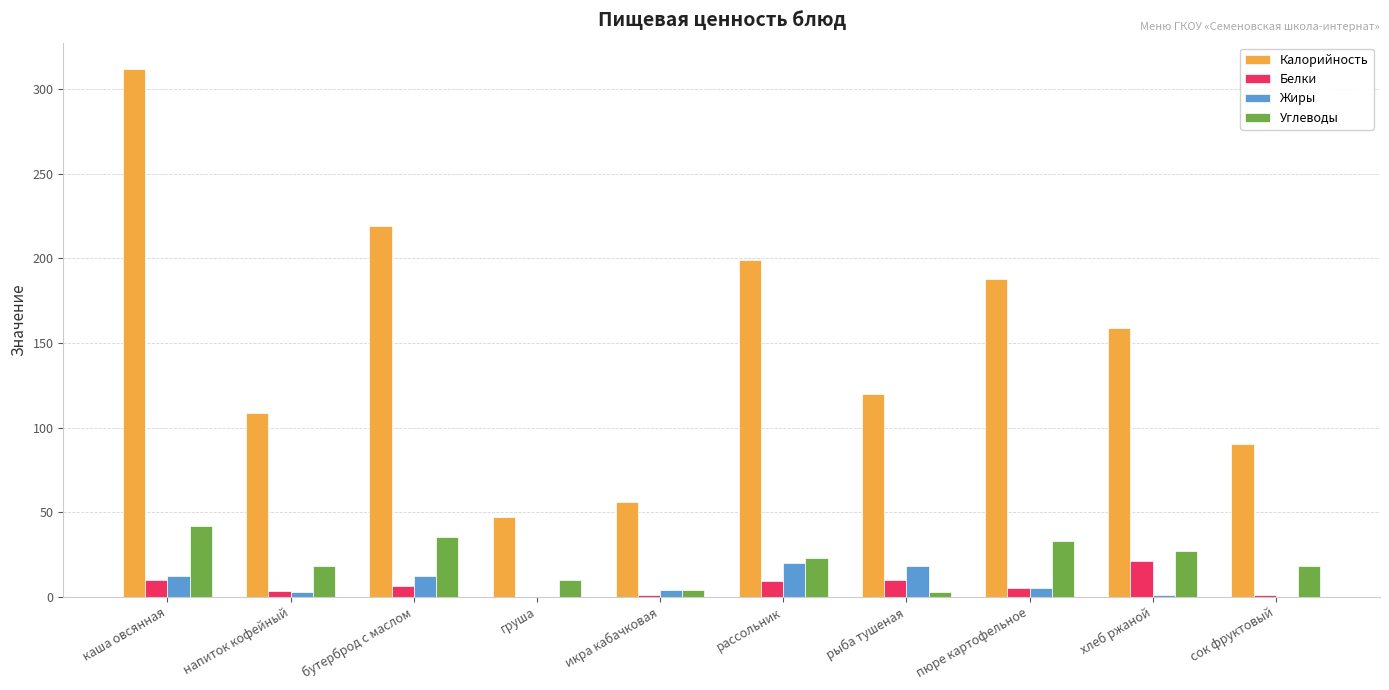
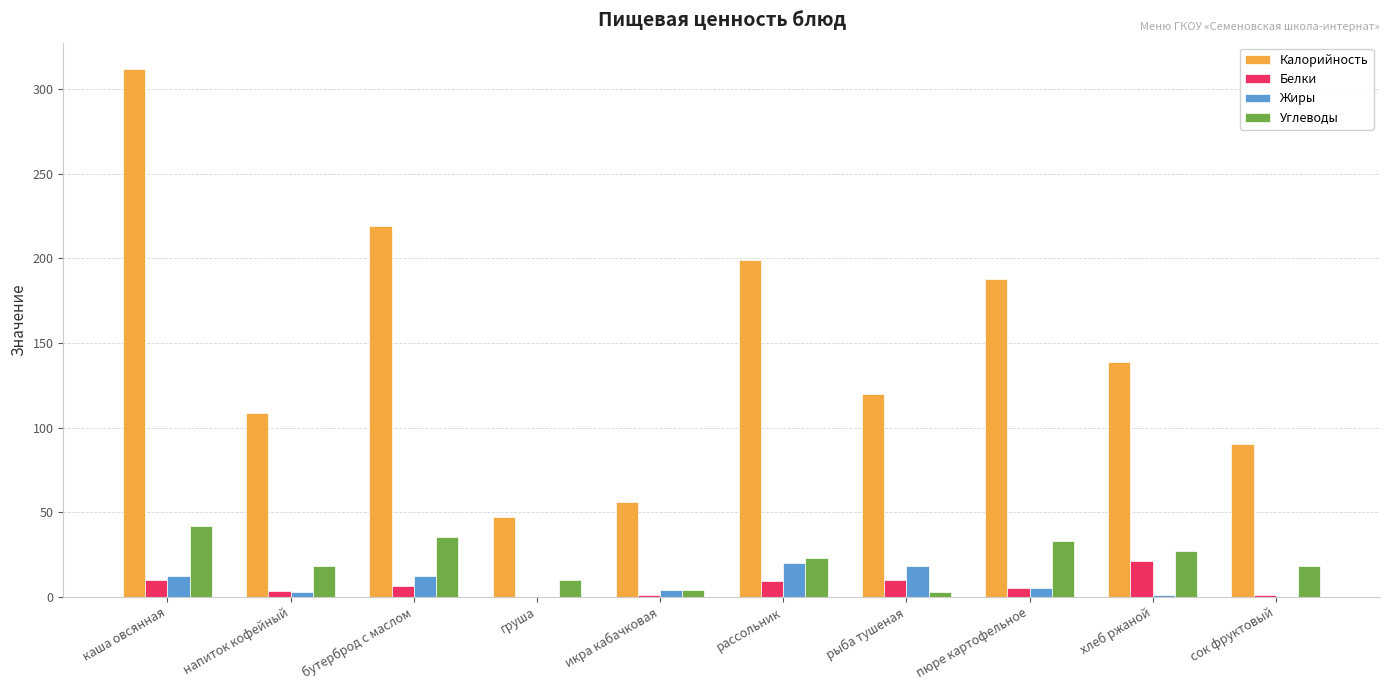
  {
    "Калорийность": {
      "каша овсянная": 312,
      "напиток кофейный": 108,
      "бутерброд с маслом": 219,
      "груша": 47,
      "икра кабачковая": 56,
      "рассольник": 199,
      "рыба тушеная": 120,
      "пюре картофельное": 188,
-     "хлеб ржаной": 159,
+     "хлеб ржаной": 139,
      "сок фруктовый": 90
    },
    "Белки": {
      "каша овсянная": 10,
      "напиток кофейный": 3,
      "бутерброд с маслом": 6,
      "груша": 0,
      "рассольник": 9,
      "рыба тушеная": 10,
      "пюре картофельное": 5,
      "хлеб ржаной": 21
    },
    "Жиры": {
      "каша овсянная": 12,
      "напиток кофейный": 3,
      "бутерброд с маслом": 12,
      "груша": 0,
      "икра кабачковая": 4,
      "рассольник": 20,
      "рыба тушеная": 18,
      "пюре картофельное": 5,
      "сок фруктовый": 0
    },
    "Углеводы": {
      "каша овсянная": 42,
      "напиток кофейный": 18,
      "бутерброд с маслом": 35,
      "груша": 10,
      "икра кабачковая": 4,
      "рассольник": 23,
      "рыба тушеная": 3,
      "пюре картофельное": 33,
      "хлеб ржаной": 27,
      "сок фруктовый": 18
    }
  }
